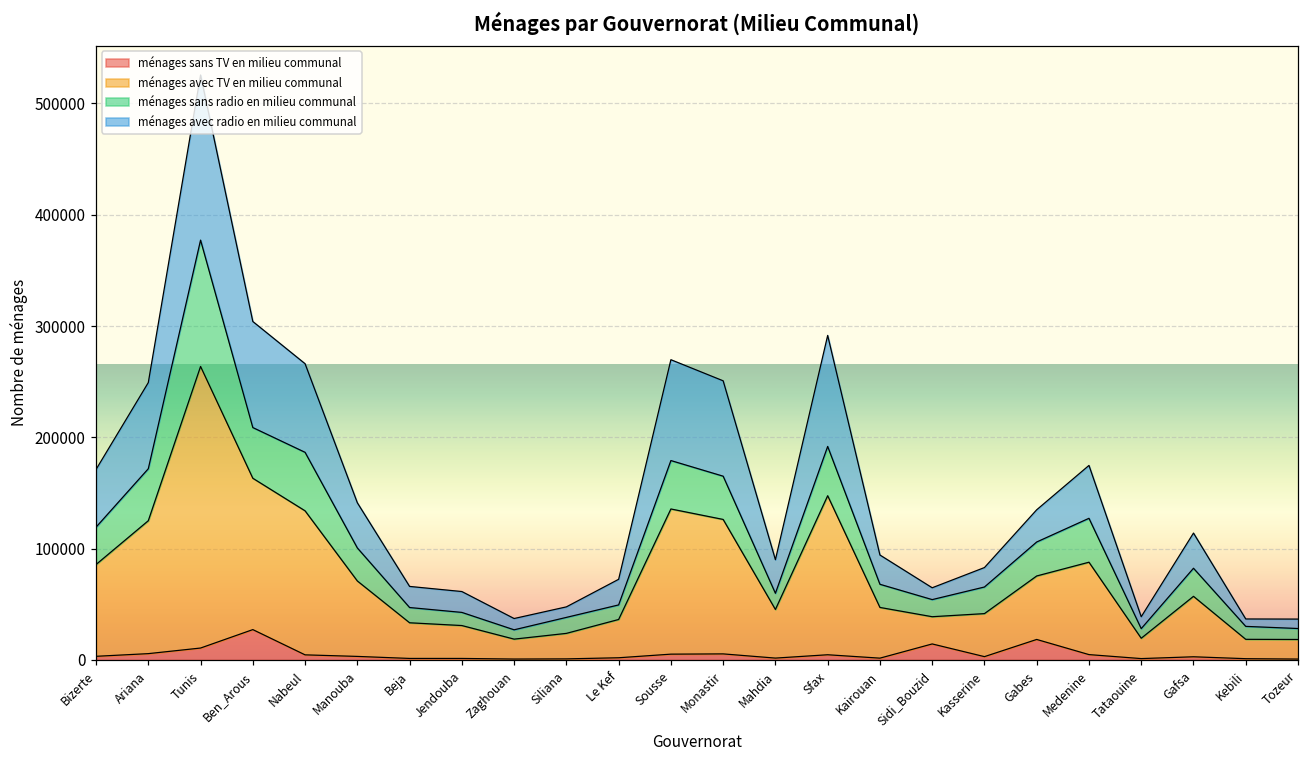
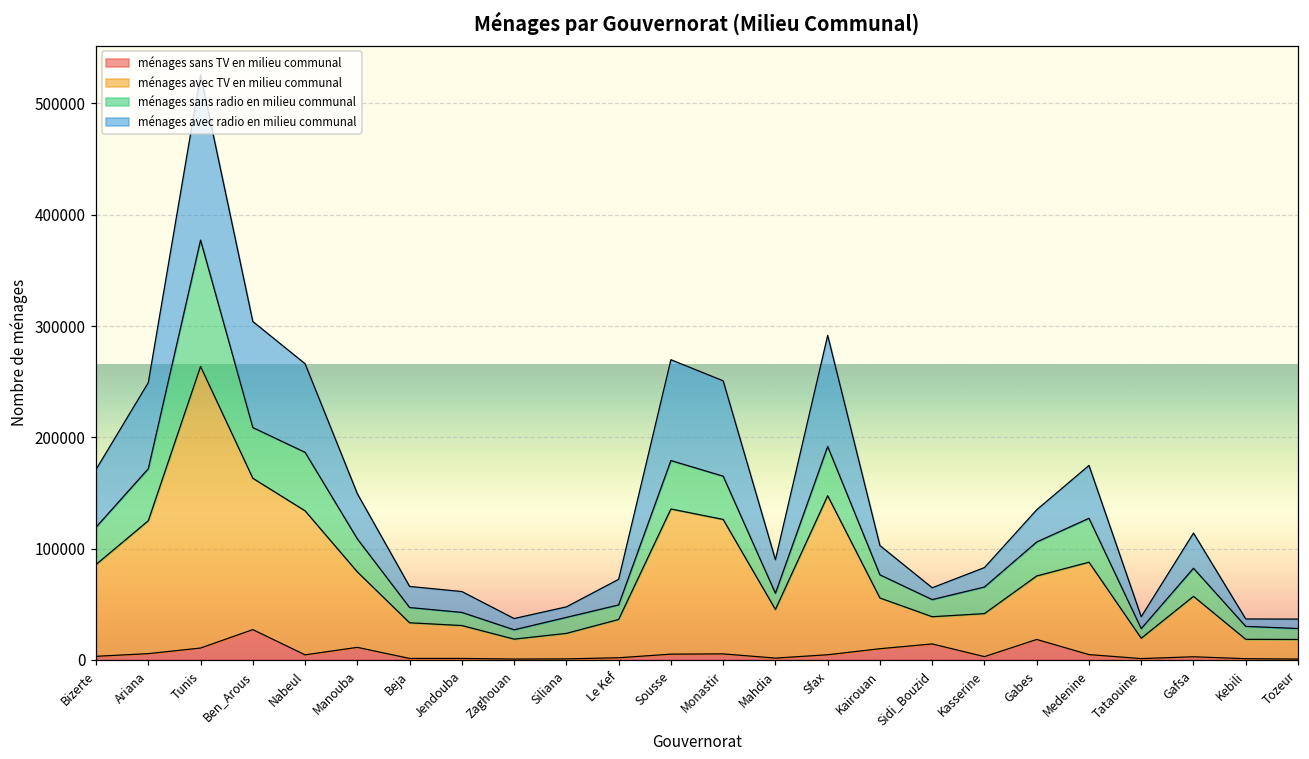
  {
    "ménages sans TV en milieu communal": {
      "Bizerte": 3000,
      "Ariana": 6000,
      "Tunis": 11000,
      "Ben_Arous": 27000,
      "Nabeul": 5000,
-     "Manouba": 3000,
+     "Manouba": 11000,
      "Beja": 1000,
      "Jendouba": 1000,
      "Zaghouan": 1000,
      "Siliana": 1000,
      "Le Kef": 2000,
      "Sousse": 5000,
      "Monastir": 5000,
      "Mahdia": 2000,
      "Sfax": 5000,
-     "Kairouan": 2000,
+     "Kairouan": 10000,
      "Sidi_Bouzid": 14000,
      "Kasserine": 3000,
      "Gabes": 18000,
      "Medenine": 5000,
      "Tataouine": 1000,
      "Gafsa": 3000,
      "Kebili": 1000,
      "Tozeur": 1000
    },
    "ménages avec TV en milieu communal": {
      "Bizerte": 82000,
      "Ariana": 119000,
      "Tunis": 253000,
      "Ben_Arous": 136000,
      "Nabeul": 129000,
      "Manouba": 68000,
      "Beja": 32000,
      "Jendouba": 30000,
      "Zaghouan": 18000,
      "Siliana": 23000,
      "Le Kef": 34000,
      "Sousse": 130000,
      "Monastir": 121000,
      "Mahdia": 44000,
      "Sfax": 143000,
      "Kairouan": 46000,
      "Sidi_Bouzid": 24000,
      "Kasserine": 39000,
      "Gabes": 57000,
      "Medenine": 83000,
      "Tataouine": 18000,
      "Gafsa": 54000,
      "Kebili": 17000,
      "Tozeur": 18000
    },
    "ménages sans radio en milieu communal": {
      "Bizerte": 34000,
      "Ariana": 47000,
      "Tunis": 114000,
      "Ben_Arous": 46000,
      "Nabeul": 53000,
      "Manouba": 30000,
      "Beja": 14000,
      "Jendouba": 12000,
      "Zaghouan": 8000,
      "Siliana": 14000,
      "Le Kef": 13000,
      "Sousse": 44000,
      "Monastir": 39000,
      "Mahdia": 15000,
      "Sfax": 44000,
      "Kairouan": 21000,
      "Sidi_Bouzid": 15000,
      "Kasserine": 24000,
      "Gabes": 31000,
      "Medenine": 39000,
      "Tataouine": 9000,
      "Gafsa": 25000,
      "Kebili": 12000,
      "Tozeur": 10000
    },
    "ménages avec radio en milieu communal": {
      "Bizerte": 52000,
      "Ariana": 77000,
      "Ben_Arous": 95000,
      "Nabeul": 80000,
      "Manouba": 41000,
      "Beja": 19000,
      "Jendouba": 19000,
      "Zaghouan": 10000,
      "Siliana": 9000,
      "Le Kef": 23000,
      "Sousse": 91000,
      "Monastir": 86000,
      "Mahdia": 30000,
      "Sfax": 100000,
      "Kairouan": 26000,
      "Sidi_Bouzid": 11000,
      "Kasserine": 17000,
      "Gabes": 29000,
      "Medenine": 48000,
      "Tataouine": 11000,
      "Gafsa": 32000,
      "Kebili": 7000,
      "Tozeur": 8000
    }
  }
